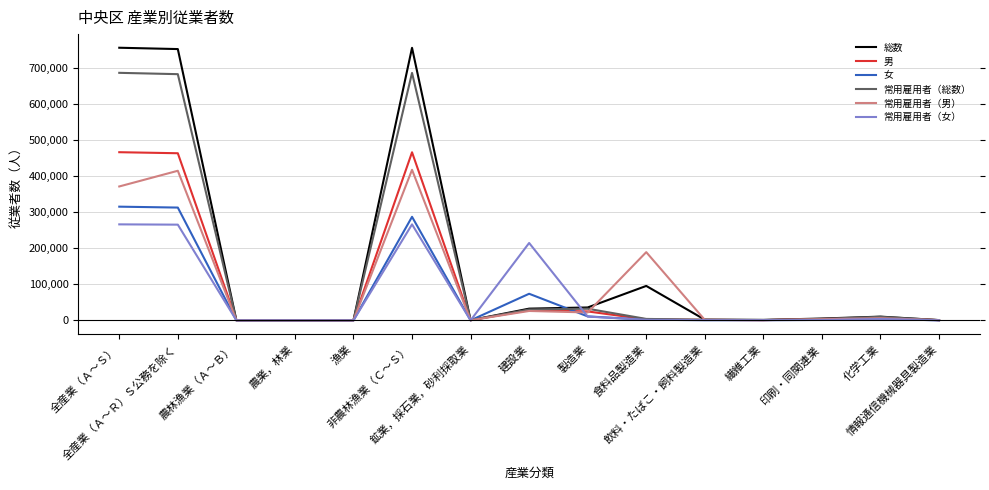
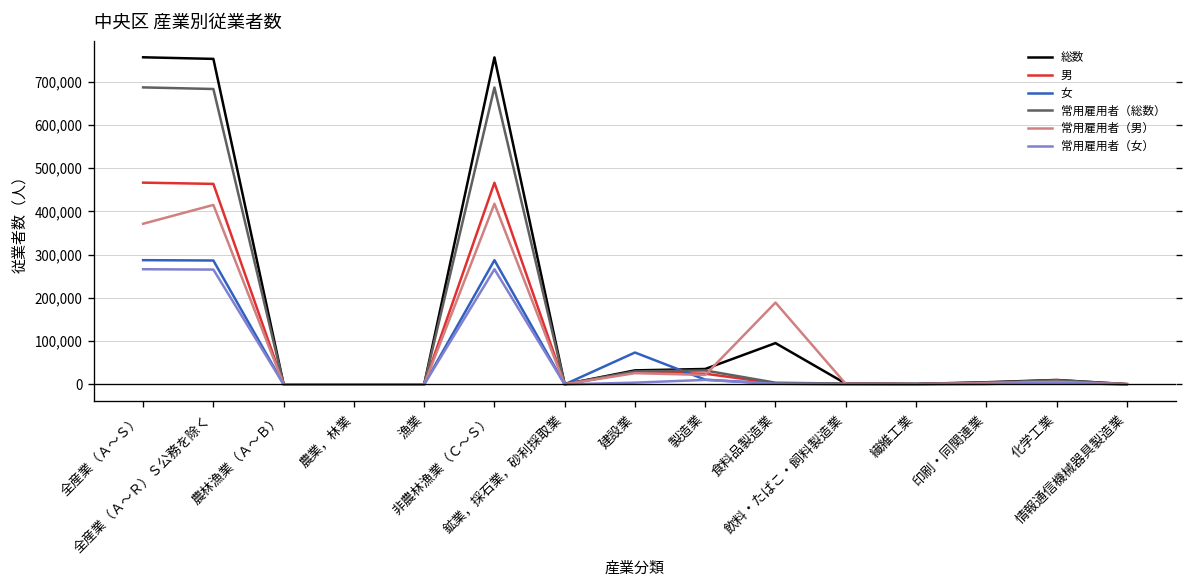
  {
    "総数": {
      "全産業（Ａ～Ｓ）": "760,000",
      "全産業（Ａ～Ｒ）Ｓ公務を除く": "750,000",
      "非農林漁業（Ｃ～Ｓ）": "760,000",
      "食料品製造業": "100,000"
    },
    "男": {
      "全産業（Ａ～Ｓ）": "470,000",
      "全産業（Ａ～Ｒ）Ｓ公務を除く": "460,000",
      "非農林漁業（Ｃ～Ｓ）": "470,000"
    },
    "女": {
-     "全産業（Ａ～Ｓ）": "320,000",
-     "全産業（Ａ～Ｒ）Ｓ公務を除く": "310,000",
+     "全産業（Ａ～Ｓ）": "290,000",
+     "全産業（Ａ～Ｒ）Ｓ公務を除く": "290,000",
      "非農林漁業（Ｃ～Ｓ）": "290,000",
      "建設業": "70,000"
    },
    "常用雇用者（総数）": {
      "全産業（Ａ～Ｓ）": "690,000",
      "全産業（Ａ～Ｒ）Ｓ公務を除く": "680,000",
      "非農林漁業（Ｃ～Ｓ）": "690,000"
    },
    "常用雇用者（男）": {
      "全産業（Ａ～Ｓ）": "370,000",
      "全産業（Ａ～Ｒ）Ｓ公務を除く": "410,000",
      "非農林漁業（Ｃ～Ｓ）": "420,000",
      "食料品製造業": "190,000"
    },
    "常用雇用者（女）": {
      "全産業（Ａ～Ｓ）": "270,000",
      "全産業（Ａ～Ｒ）Ｓ公務を除く": "270,000",
      "非農林漁業（Ｃ～Ｓ）": "270,000",
-     "建設業": "210,000"
+     "建設業": "0"
    }
  }
